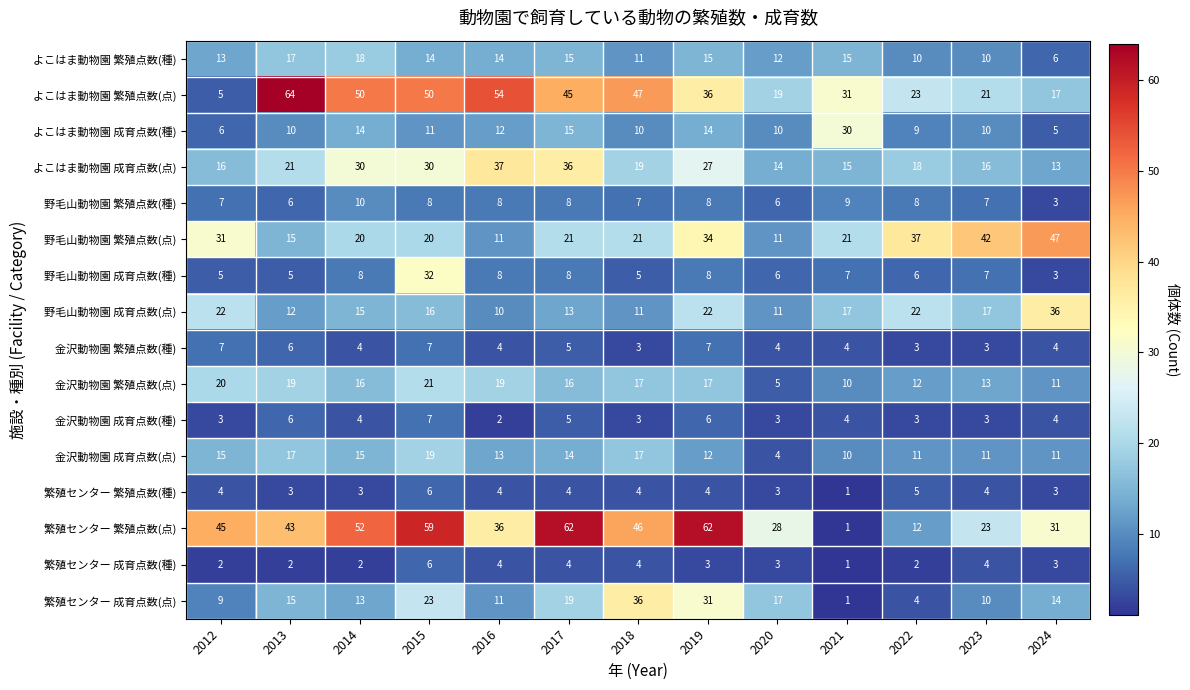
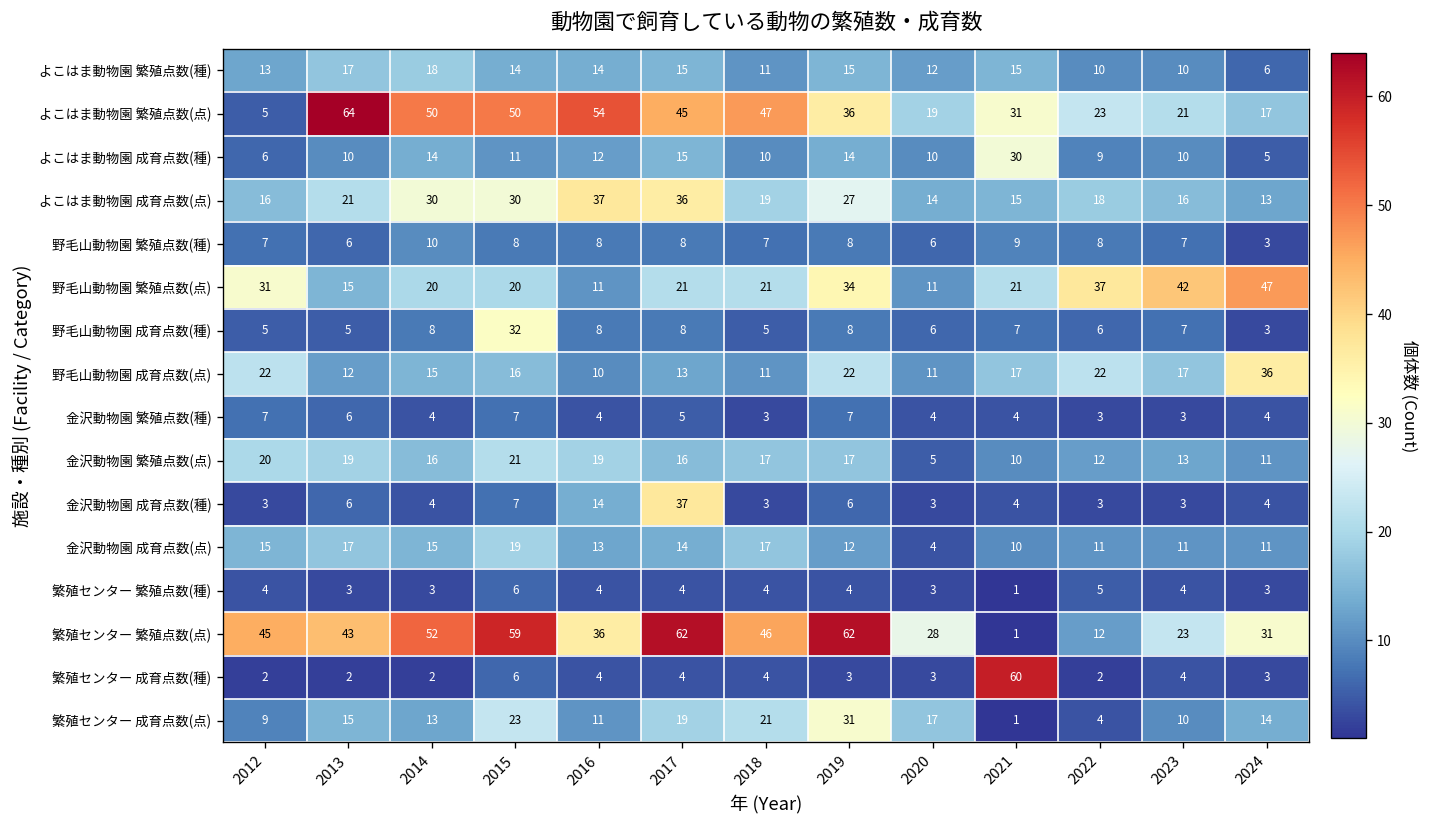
  {
    "金沢動物園 成育点数(種)": {
      "2012": 3,
      "2013": 6,
      "2014": 4,
      "2015": 7,
-     "2016": 2,
-     "2017": 5,
+     "2016": 14,
+     "2017": 37,
      "2018": 3,
      "2019": 6,
      "2020": 3,
      "2021": 4,
      "2022": 3,
      "2023": 3,
      "2024": 4
    },
    "繁殖センター 成育点数(種)": {
      "2012": 2,
      "2013": 2,
      "2014": 2,
      "2015": 6,
      "2016": 4,
      "2017": 4,
      "2018": 4,
      "2019": 3,
      "2020": 3,
-     "2021": 1,
+     "2021": 60,
      "2022": 2,
      "2023": 4,
      "2024": 3
    },
    "繁殖センター 成育点数(点)": {
      "2012": 9,
      "2013": 15,
      "2014": 13,
      "2015": 23,
      "2016": 11,
      "2017": 19,
-     "2018": 36,
+     "2018": 21,
      "2019": 31,
      "2020": 17,
      "2021": 1,
      "2022": 4,
      "2023": 10,
      "2024": 14
    }
  }
